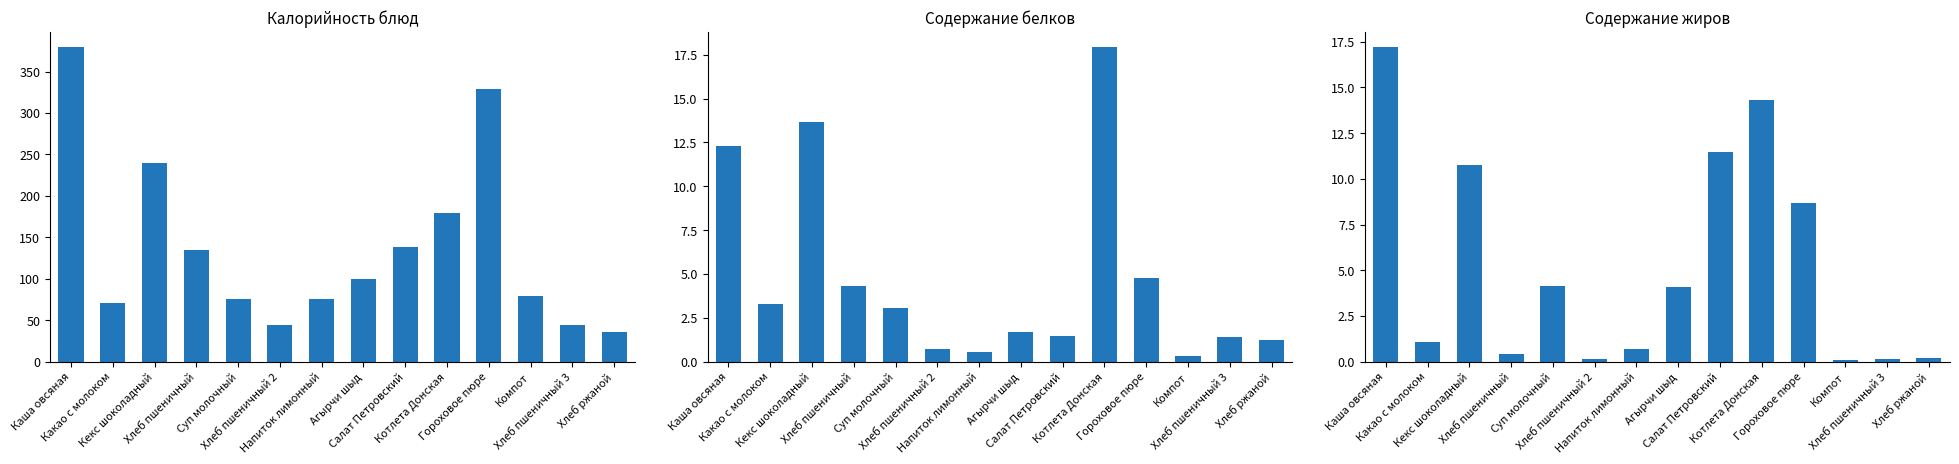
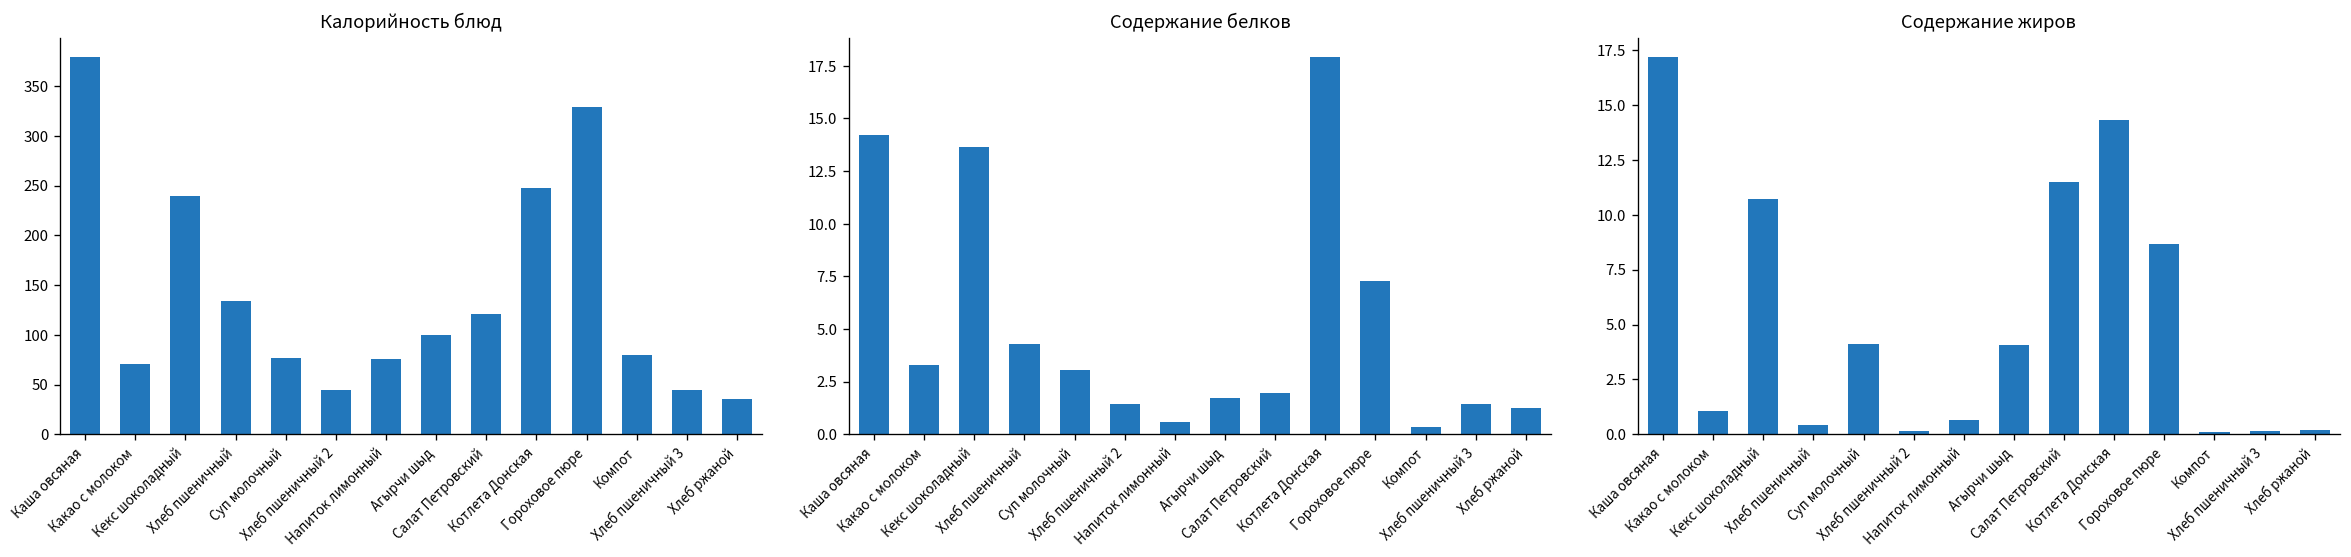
  {
    "Калорийность блюд": {
      "Каша овсяная": 380,
      "Какао с молоком": 70,
      "Кекс шоколадный": 240,
      "Хлеб пшеничный": 130,
      "Суп молочный": 80,
      "Хлеб пшеничный 2": 40,
      "Напиток лимонный": 80,
      "Агырчи шыд": 100,
-     "Салат Петровский": 140,
-     "Котлета Донская": 180,
+     "Салат Петровский": 120,
+     "Котлета Донская": 250,
      "Гороховое пюре": 330,
      "Компот": 80,
      "Хлеб пшеничный 3": 40,
      "Хлеб ржаной": 40
    },
    "Содержание белков": {
-     "Каша овсяная": 12.3,
+     "Каша овсяная": 14.2,
      "Какао с молоком": 3.3,
      "Кекс шоколадный": 13.7,
      "Хлеб пшеничный": 4.3,
      "Суп молочный": 3.1,
-     "Хлеб пшеничный 2": 0.7,
+     "Хлеб пшеничный 2": 1.4,
      "Напиток лимонный": 0.6,
      "Агырчи шыд": 1.7,
-     "Салат Петровский": 1.4,
+     "Салат Петровский": 2.0,
      "Котлета Донская": 17.9,
-     "Гороховое пюре": 4.8,
+     "Гороховое пюре": 7.3,
      "Компот": 0.4,
      "Хлеб пшеничный 3": 1.4,
      "Хлеб ржаной": 1.2
    },
    "Содержание жиров": {
      "Каша овсяная": 17.2,
      "Какао с молоком": 1.1,
      "Кекс шоколадный": 10.7,
      "Хлеб пшеничный": 0.4,
      "Суп молочный": 4.1,
      "Хлеб пшеничный 2": 0.1,
      "Напиток лимонный": 0.7,
      "Агырчи шыд": 4.1,
      "Салат Петровский": 11.5,
      "Котлета Донская": 14.3,
      "Гороховое пюре": 8.7,
      "Хлеб пшеничный 3": 0.1,
      "Хлеб ржаной": 0.2
    }
  }
